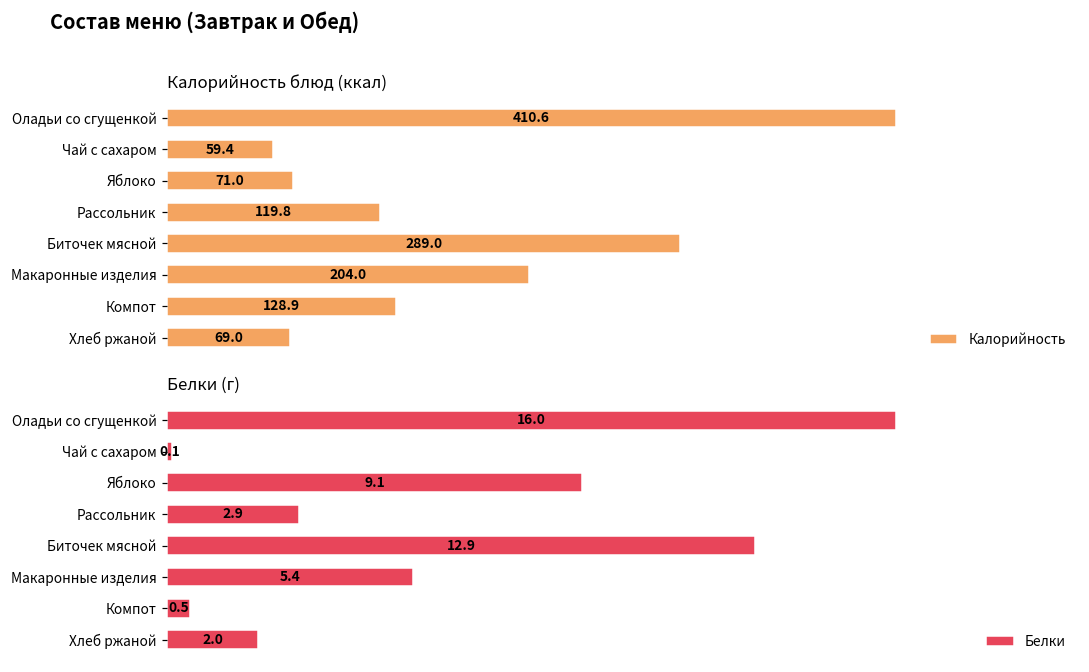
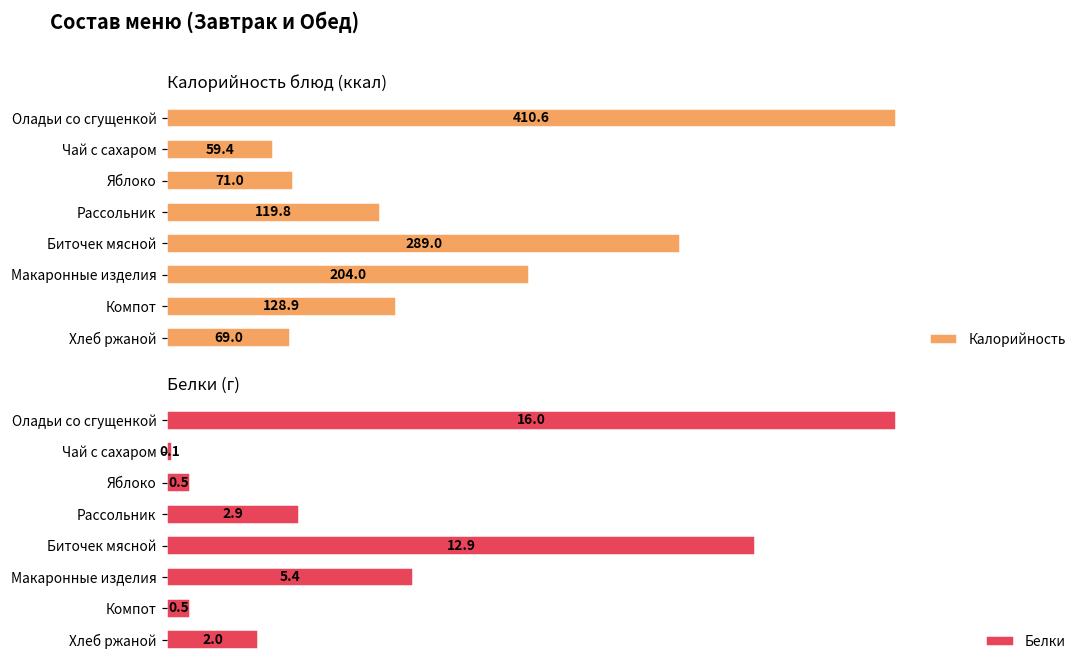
  {
    "Калорийность блюд (ккал)": {
      "Оладьи со сгущенкой": 410.6,
      "Чай с сахаром": 59.4,
      "Яблоко": 71.0,
      "Рассольник": 119.8,
      "Биточек мясной": 289.0,
      "Макаронные изделия": 204.0,
      "Компот": 128.9,
      "Хлеб ржаной": 69.0
    },
    "Белки (г)": {
      "Оладьи со сгущенкой": 16.0,
      "Чай с сахаром": 0.1,
-     "Яблоко": 9.1,
+     "Яблоко": 0.5,
      "Рассольник": 2.9,
      "Биточек мясной": 12.9,
      "Макаронные изделия": 5.4,
      "Компот": 0.5,
      "Хлеб ржаной": 2.0
    }
  }
